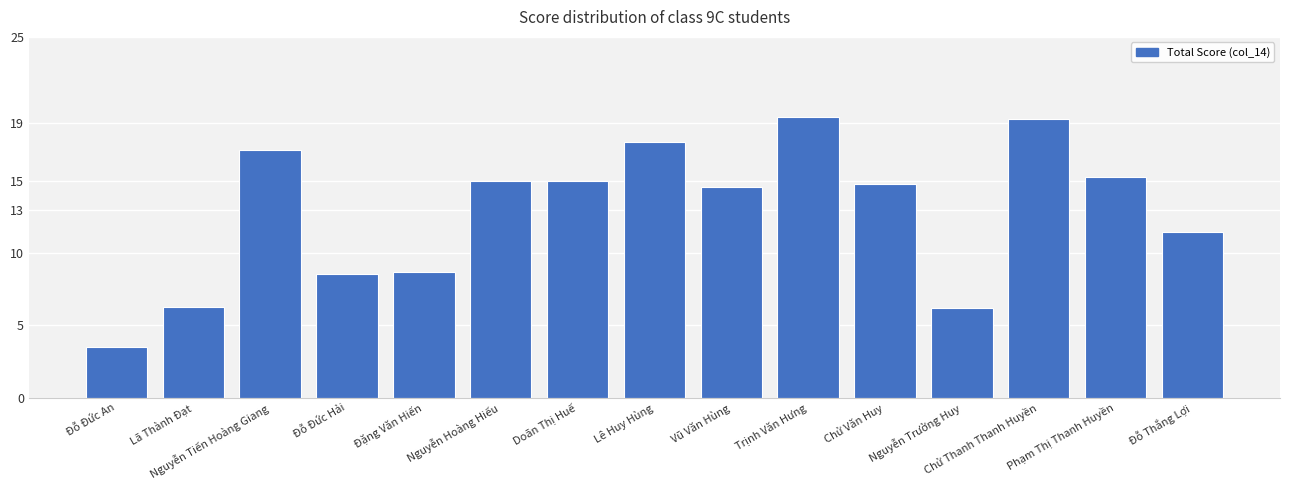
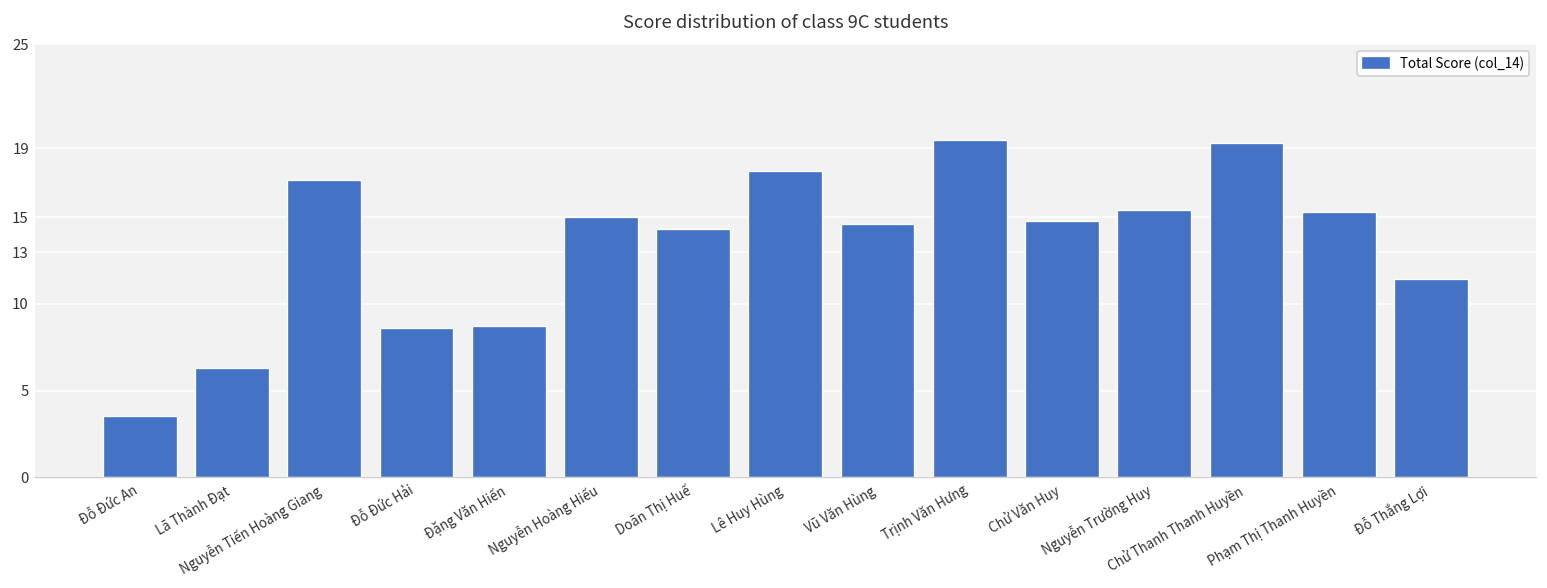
  {
    "Đỗ Đức An": 3.5,
    "Lã Thành Đạt": 6.3,
    "Nguyễn Tiến Hoàng Giang": 17.2,
    "Đỗ Đức Hải": 8.6,
    "Đặng Văn Hiến": 8.7,
    "Nguyễn Hoàng Hiếu": 15.0,
-   "Doãn Thị Huế": 15.0,
+   "Doãn Thị Huế": 14.4,
    "Lê Huy Hùng": 17.7,
    "Vũ Văn Hùng": 14.6,
    "Trịnh Văn Hưng": 19.5,
    "Chử Văn Huy": 14.8,
-   "Nguyễn Trường Huy": 6.2,
+   "Nguyễn Trường Huy": 15.4,
    "Chử Thanh Thanh Huyền": 19.3,
    "Phạm Thị Thanh Huyền": 15.3,
    "Đỗ Thắng Lợi": 11.5
  }
